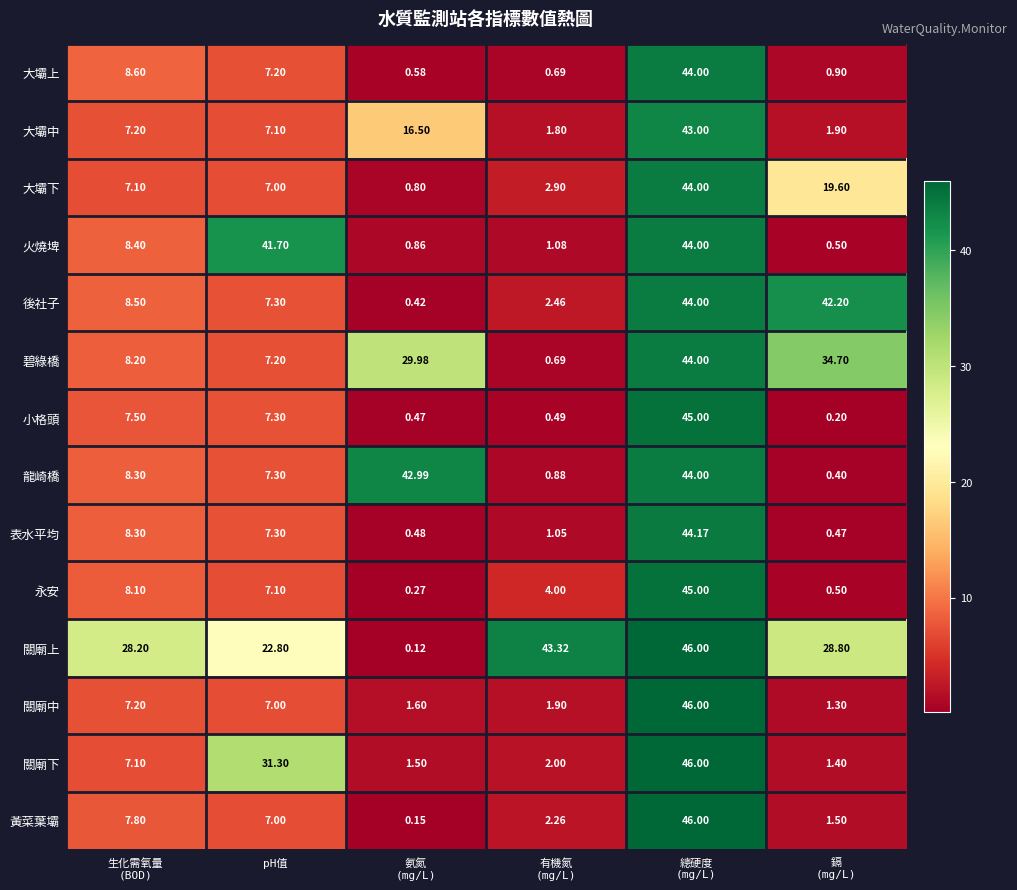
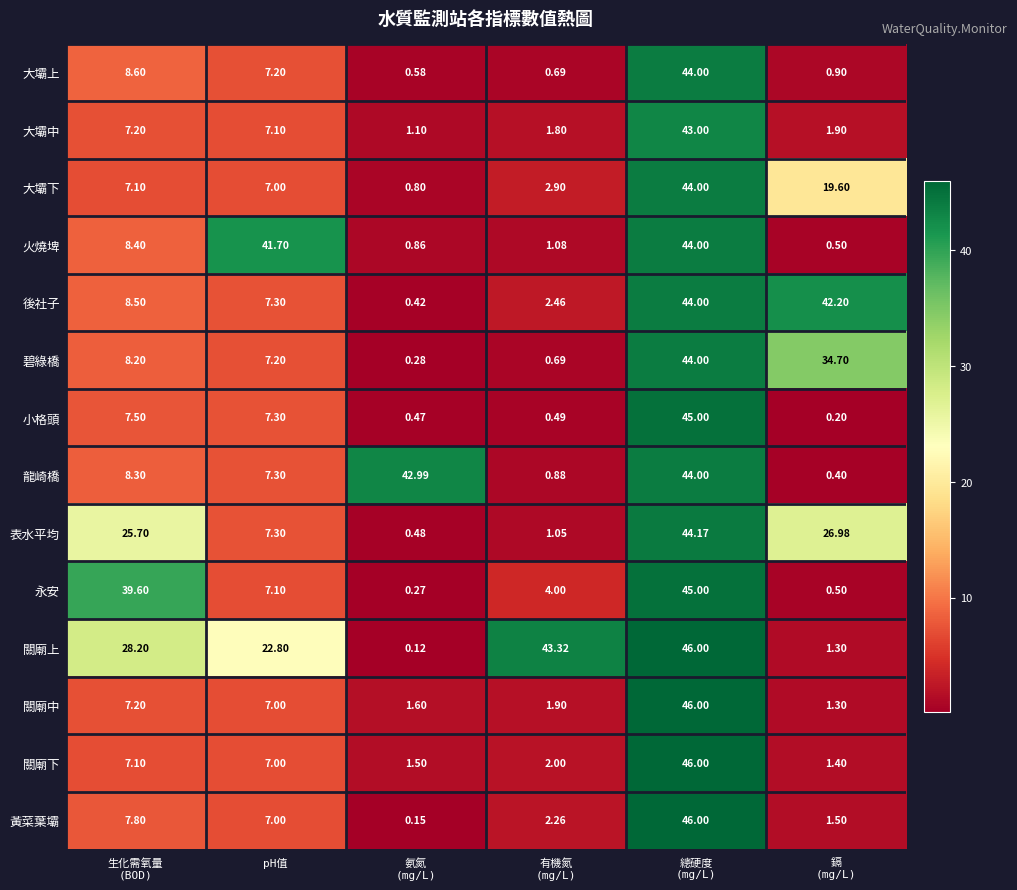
  {
    "大壩上": {
      "生化需氧量 (BOD)": 8.60,
      "pH值": 7.20,
      "氨氮 (mg/L)": 0.58,
      "有機氮 (mg/L)": 0.69,
      "總硬度 (mg/L)": 44.00,
      "鎘 (mg/L)": 0.90
    },
    "大壩中": {
      "生化需氧量 (BOD)": 7.20,
      "pH值": 7.10,
-     "氨氮 (mg/L)": 16.50,
+     "氨氮 (mg/L)": 1.10,
      "有機氮 (mg/L)": 1.80,
      "總硬度 (mg/L)": 43.00,
      "鎘 (mg/L)": 1.90
    },
    "大壩下": {
      "生化需氧量 (BOD)": 7.10,
      "pH值": 7.00,
      "氨氮 (mg/L)": 0.80,
      "有機氮 (mg/L)": 2.90,
      "總硬度 (mg/L)": 44.00,
      "鎘 (mg/L)": 19.60
    },
    "火燒埤": {
      "生化需氧量 (BOD)": 8.40,
      "pH值": 41.70,
      "氨氮 (mg/L)": 0.86,
      "有機氮 (mg/L)": 1.08,
      "總硬度 (mg/L)": 44.00,
      "鎘 (mg/L)": 0.50
    },
    "後社子": {
      "生化需氧量 (BOD)": 8.50,
      "pH值": 7.30,
      "氨氮 (mg/L)": 0.42,
      "有機氮 (mg/L)": 2.46,
      "總硬度 (mg/L)": 44.00,
      "鎘 (mg/L)": 42.20
    },
    "碧綠橋": {
      "生化需氧量 (BOD)": 8.20,
      "pH值": 7.20,
-     "氨氮 (mg/L)": 29.98,
+     "氨氮 (mg/L)": 0.28,
      "有機氮 (mg/L)": 0.69,
      "總硬度 (mg/L)": 44.00,
      "鎘 (mg/L)": 34.70
    },
    "小格頭": {
      "生化需氧量 (BOD)": 7.50,
      "pH值": 7.30,
      "氨氮 (mg/L)": 0.47,
      "有機氮 (mg/L)": 0.49,
      "總硬度 (mg/L)": 45.00,
      "鎘 (mg/L)": 0.20
    },
    "龍崎橋": {
      "生化需氧量 (BOD)": 8.30,
      "pH值": 7.30,
      "氨氮 (mg/L)": 42.99,
      "有機氮 (mg/L)": 0.88,
      "總硬度 (mg/L)": 44.00,
      "鎘 (mg/L)": 0.40
    },
    "表水平均": {
-     "生化需氧量 (BOD)": 8.30,
+     "生化需氧量 (BOD)": 25.70,
      "pH值": 7.30,
      "氨氮 (mg/L)": 0.48,
      "有機氮 (mg/L)": 1.05,
      "總硬度 (mg/L)": 44.17,
-     "鎘 (mg/L)": 0.47
+     "鎘 (mg/L)": 26.98
    },
    "永安": {
-     "生化需氧量 (BOD)": 8.10,
+     "生化需氧量 (BOD)": 39.60,
      "pH值": 7.10,
      "氨氮 (mg/L)": 0.27,
      "有機氮 (mg/L)": 4.00,
      "總硬度 (mg/L)": 45.00,
      "鎘 (mg/L)": 0.50
    },
    "關廟上": {
      "生化需氧量 (BOD)": 28.20,
      "pH值": 22.80,
      "氨氮 (mg/L)": 0.12,
      "有機氮 (mg/L)": 43.32,
      "總硬度 (mg/L)": 46.00,
-     "鎘 (mg/L)": 28.80
+     "鎘 (mg/L)": 1.30
    },
    "關廟中": {
      "生化需氧量 (BOD)": 7.20,
      "pH值": 7.00,
      "氨氮 (mg/L)": 1.60,
      "有機氮 (mg/L)": 1.90,
      "總硬度 (mg/L)": 46.00,
      "鎘 (mg/L)": 1.30
    },
    "關廟下": {
      "生化需氧量 (BOD)": 7.10,
-     "pH值": 31.30,
+     "pH值": 7.00,
      "氨氮 (mg/L)": 1.50,
      "有機氮 (mg/L)": 2.00,
      "總硬度 (mg/L)": 46.00,
      "鎘 (mg/L)": 1.40
    },
    "黃菜葉壩": {
      "生化需氧量 (BOD)": 7.80,
      "pH值": 7.00,
      "氨氮 (mg/L)": 0.15,
      "有機氮 (mg/L)": 2.26,
      "總硬度 (mg/L)": 46.00,
      "鎘 (mg/L)": 1.50
    }
  }
